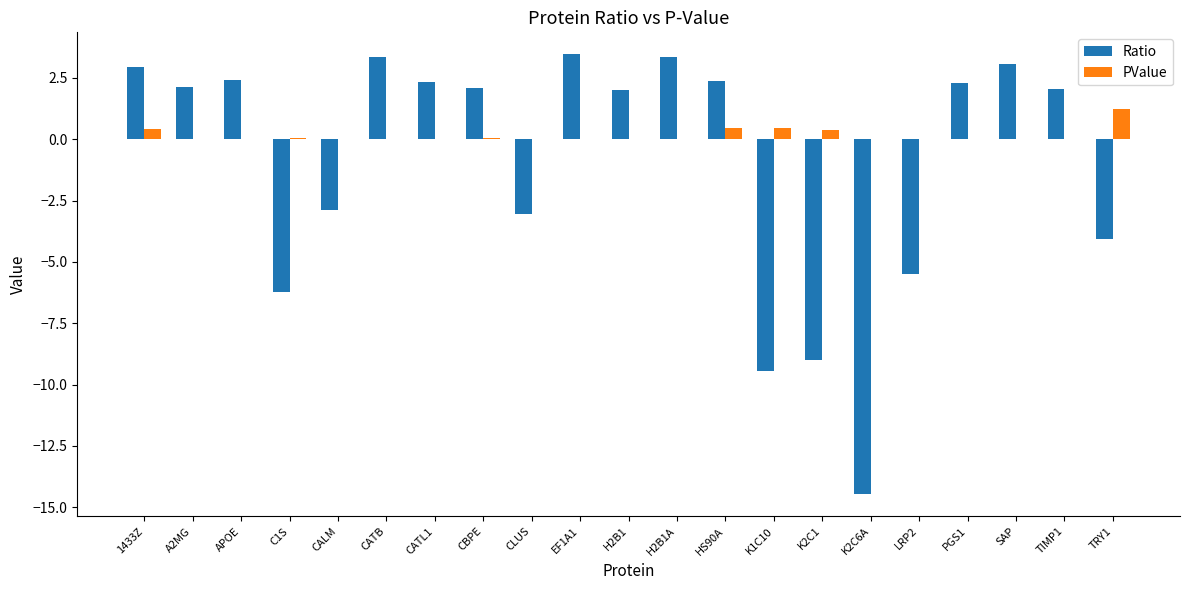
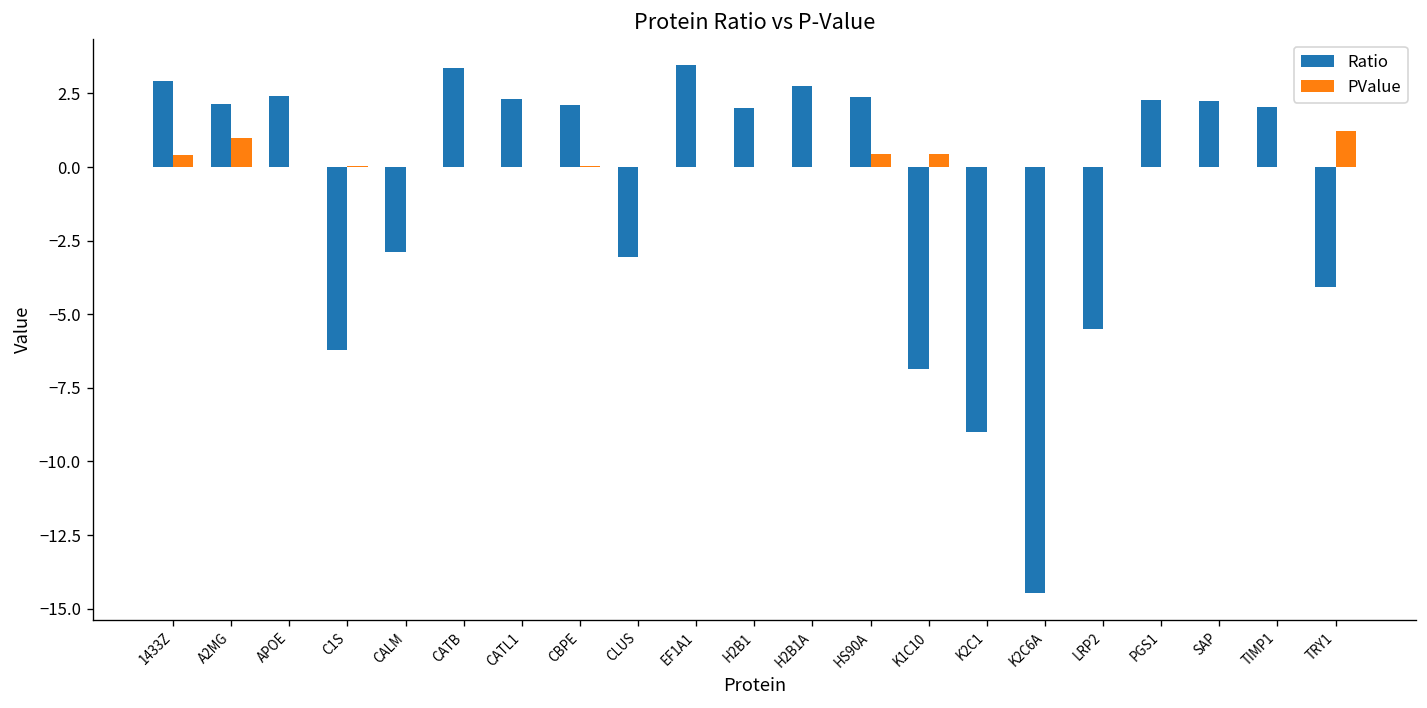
  {
    "Ratio": {
      "1433Z": 2.9,
      "A2MG": 2.1,
      "APOE": 2.4,
      "C1S": -6.2,
      "CALM": -2.9,
      "CATB": 3.4,
      "CATL1": 2.3,
      "CBPE": 2.1,
      "CLUS": -3.1,
      "EF1A1": 3.5,
      "H2B1": 2.0,
-     "H2B1A": 3.4,
+     "H2B1A": 2.7,
      "HS90A": 2.4,
-     "K1C10": -9.5,
+     "K1C10": -6.9,
      "K2C1": -9.0,
      "K2C6A": -14.5,
      "LRP2": -5.5,
      "PGS1": 2.3,
-     "SAP": 3.1,
+     "SAP": 2.3,
      "TIMP1": 2.1,
      "TRY1": -4.1
    },
    "PValue": {
      "1433Z": 0.4,
-     "A2MG": 0,
+     "A2MG": 1,
      "HS90A": 0.5,
      "K1C10": 0.5,
-     "K2C1": 0.4,
+     "K2C1": 0.0,
      "TRY1": 1.2
    }
  }
